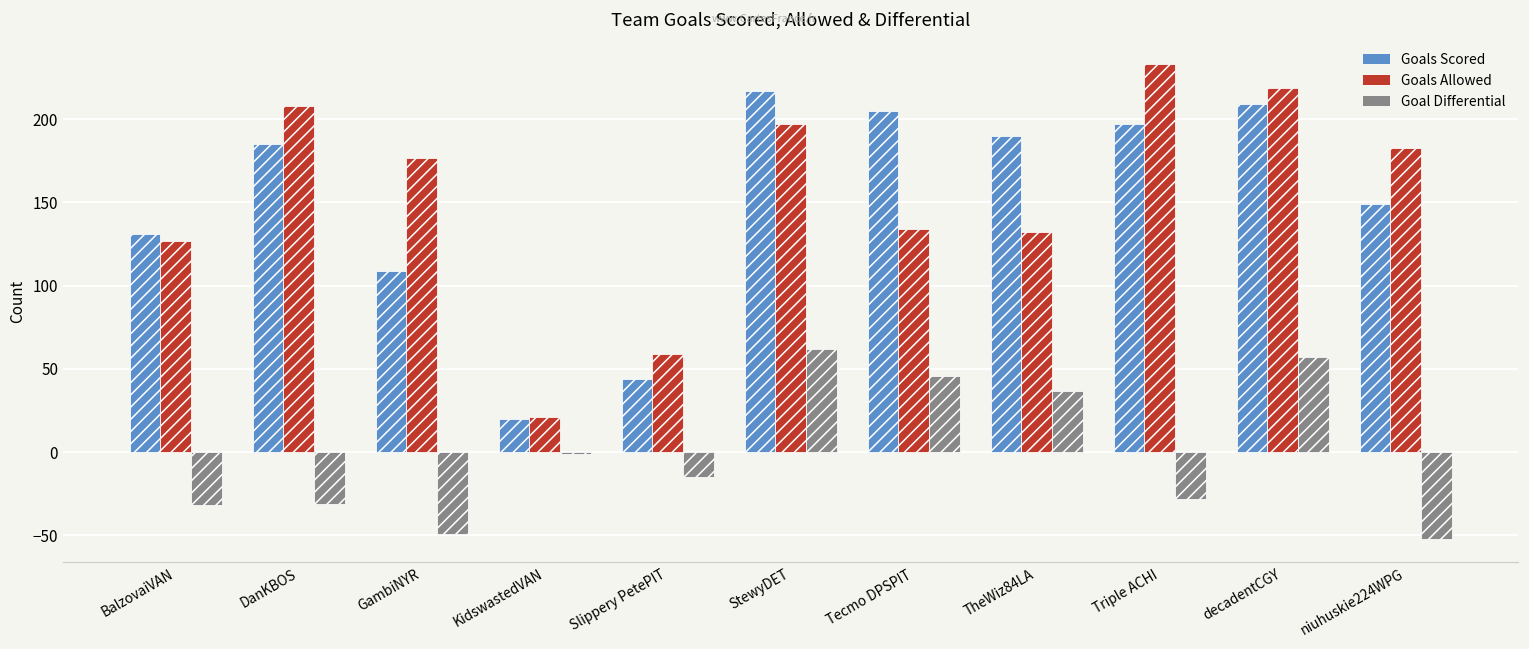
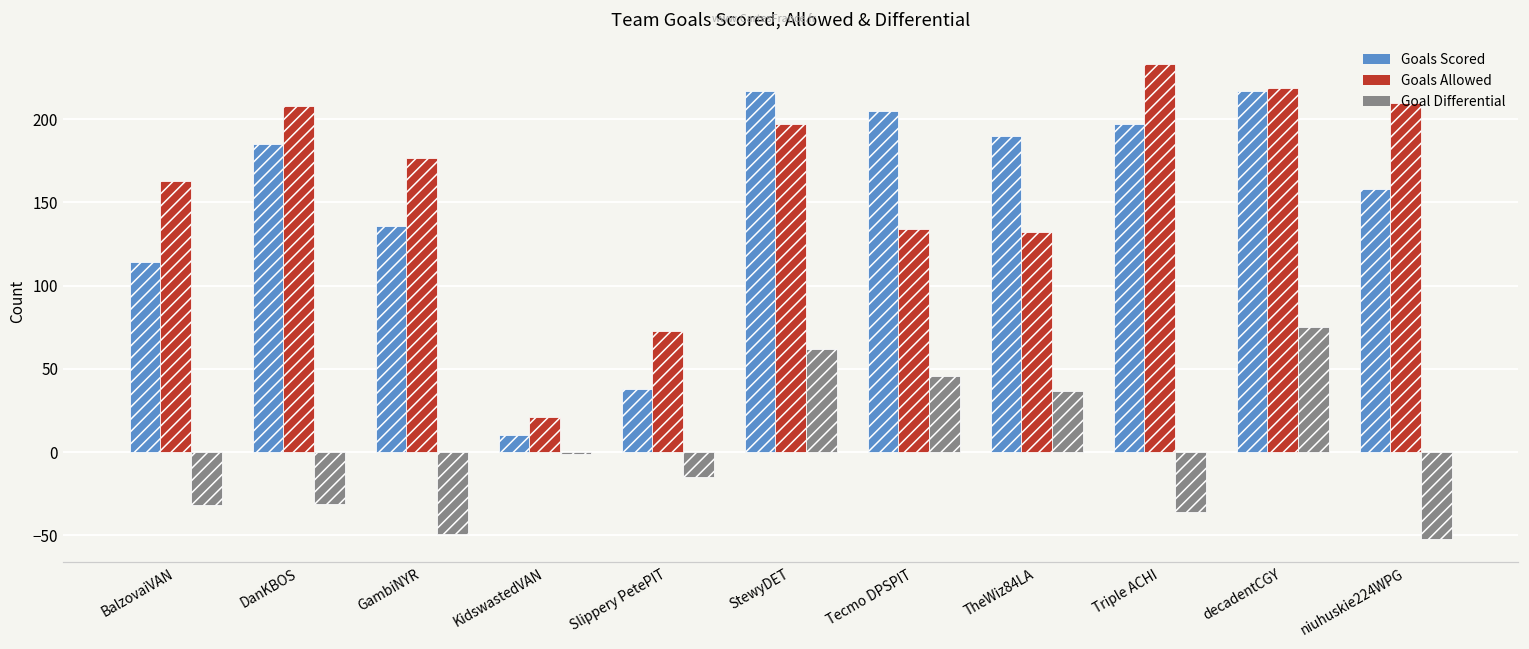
  {
    "Goals Scored": {
-     "BalzovaiVAN": 131,
+     "BalzovaiVAN": 114,
      "DanKBOS": 185,
-     "GambiNYR": 109,
-     "KidswastedVAN": 20,
-     "Slippery PetePIT": 44,
+     "GambiNYR": 136,
+     "KidswastedVAN": 10,
+     "Slippery PetePIT": 38,
      "StewyDET": 217,
      "Tecmo DPSPIT": 205,
      "TheWiz84LA": 190,
      "Triple ACHI": 197,
-     "decadentCGY": 209,
-     "niuhuskie224WPG": 149
+     "decadentCGY": 217,
+     "niuhuskie224WPG": 158
    },
    "Goals Allowed": {
-     "BalzovaiVAN": 127,
+     "BalzovaiVAN": 163,
      "DanKBOS": 208,
      "GambiNYR": 177,
      "KidswastedVAN": 21,
-     "Slippery PetePIT": 59,
+     "Slippery PetePIT": 73,
      "StewyDET": 197,
      "Tecmo DPSPIT": 134,
      "TheWiz84LA": 132,
      "Triple ACHI": 233,
      "decadentCGY": 219,
-     "niuhuskie224WPG": 183
+     "niuhuskie224WPG": 210
    },
    "Goal Differential": {
      "BalzovaiVAN": -32,
      "DanKBOS": -31,
      "GambiNYR": -49,
      "Slippery PetePIT": -15,
      "StewyDET": 62,
      "Tecmo DPSPIT": 46,
      "TheWiz84LA": 37,
-     "Triple ACHI": -28,
-     "decadentCGY": 57,
+     "Triple ACHI": -36,
+     "decadentCGY": 75,
      "niuhuskie224WPG": -52
    }
  }
